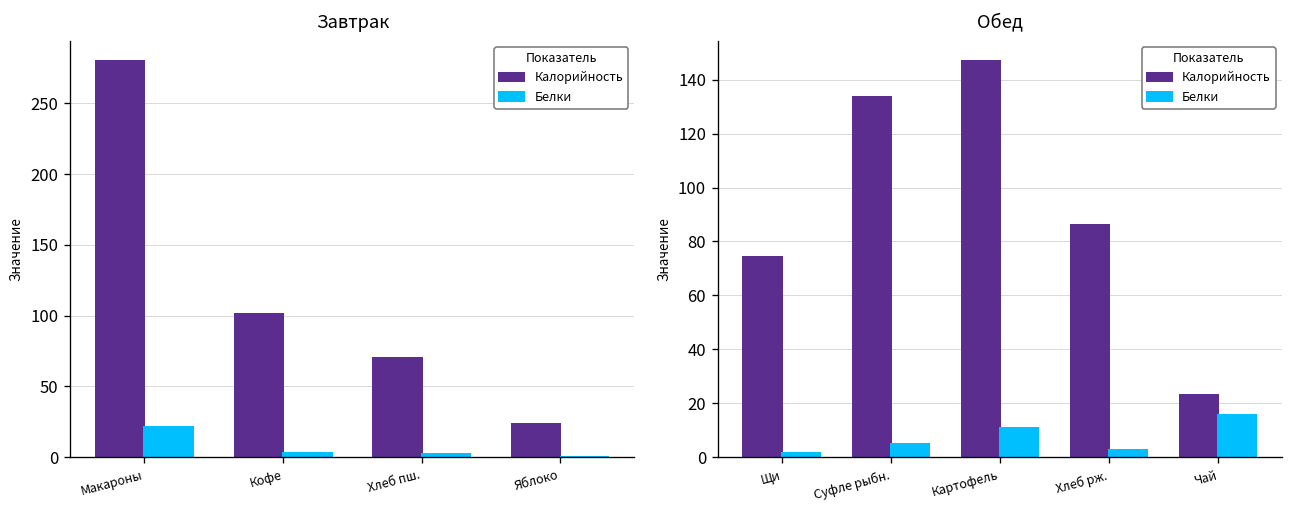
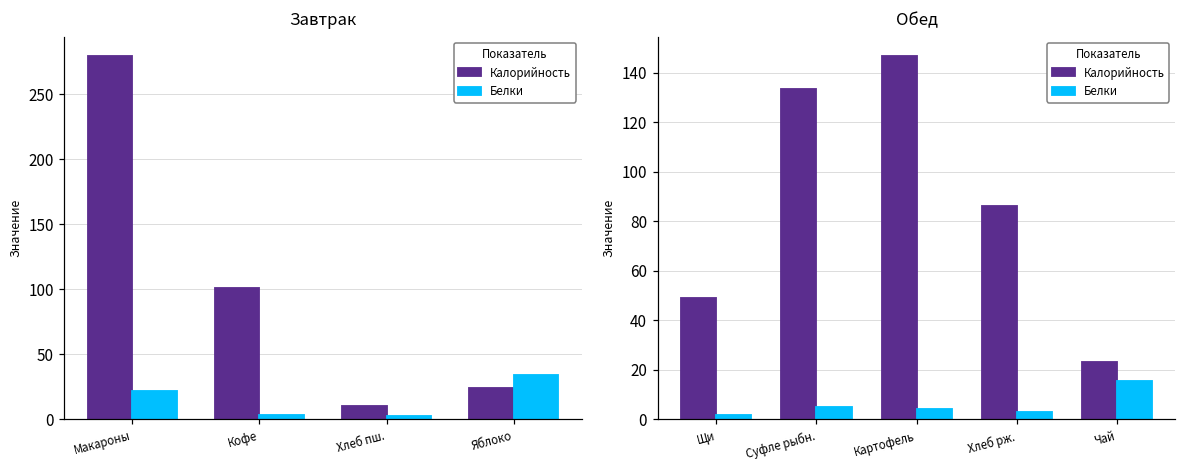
  {
    "Завтрак": {
      "Калорийность": {
        "Макароны": 280,
        "Кофе": 101,
-       "Хлеб пш.": 70,
+       "Хлеб пш.": 10,
        "Яблоко": 24
      },
      "Белки": {
        "Макароны": 21,
        "Кофе": 3,
        "Хлеб пш.": 2,
-       "Яблоко": 0
+       "Яблоко": 34
      }
    },
    "Обед": {
      "Калорийность": {
-       "Щи": 74,
+       "Щи": 49,
        "Суфле рыбн.": 133,
        "Картофель": 147,
        "Хлеб рж.": 86,
        "Чай": 23
      },
      "Белки": {
        "Щи": 2,
        "Суфле рыбн.": 5,
-       "Картофель": 11,
+       "Картофель": 4,
        "Хлеб рж.": 3,
        "Чай": 16
      }
    }
  }
